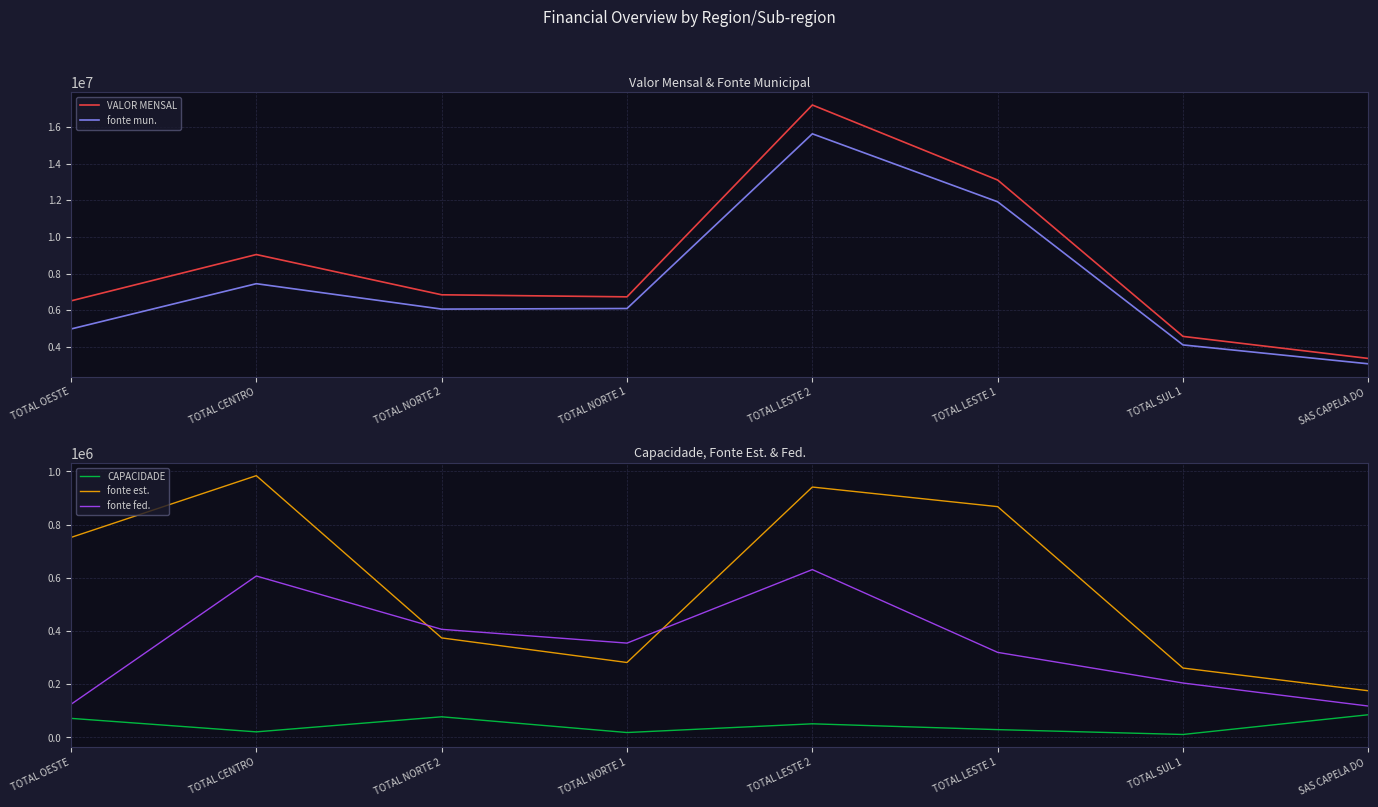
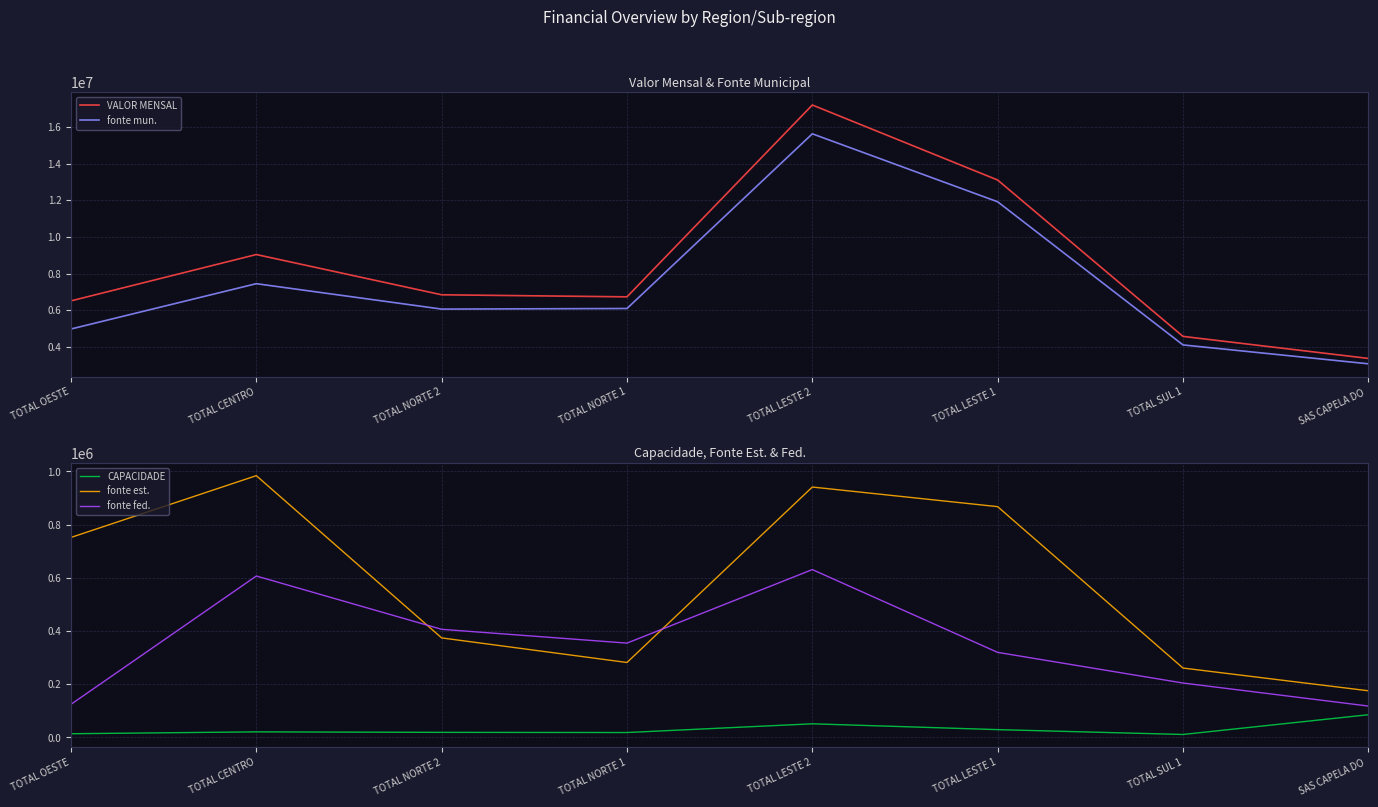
  {
    "Valor Mensal & Fonte Municipal": {
      "VALOR MENSAL": {
        "TOTAL OESTE": 6500000,
        "TOTAL CENTRO": 9000000,
        "TOTAL NORTE 2": 6800000,
        "TOTAL NORTE 1": 6700000,
        "TOTAL LESTE 2": 17200000,
        "TOTAL LESTE 1": 13100000,
        "TOTAL SUL 1": 4600000,
        "SAS CAPELA DO": 3400000
      },
      "fonte mun.": {
        "TOTAL OESTE": 5000000,
        "TOTAL CENTRO": 7400000,
        "TOTAL NORTE 2": 6100000,
        "TOTAL NORTE 1": 6100000,
        "TOTAL LESTE 2": 15600000,
        "TOTAL LESTE 1": 11900000,
        "TOTAL SUL 1": 4100000,
        "SAS CAPELA DO": 3100000
      }
    },
    "Capacidade, Fonte Est. & Fed.": {
      "CAPACIDADE": {
-       "TOTAL OESTE": 70000,
+       "TOTAL OESTE": 10000,
        "TOTAL CENTRO": 20000,
-       "TOTAL NORTE 2": 80000,
+       "TOTAL NORTE 2": 20000,
        "TOTAL NORTE 1": 20000,
        "TOTAL LESTE 2": 50000,
        "TOTAL LESTE 1": 30000,
        "TOTAL SUL 1": 10000,
        "SAS CAPELA DO": 90000
      },
      "fonte est.": {
        "TOTAL OESTE": 750000,
        "TOTAL CENTRO": 980000,
        "TOTAL NORTE 2": 370000,
        "TOTAL NORTE 1": 280000,
        "TOTAL LESTE 2": 940000,
        "TOTAL LESTE 1": 870000,
        "TOTAL SUL 1": 260000,
        "SAS CAPELA DO": 180000
      },
      "fonte fed.": {
        "TOTAL OESTE": 120000,
        "TOTAL CENTRO": 610000,
        "TOTAL NORTE 2": 410000,
        "TOTAL NORTE 1": 350000,
        "TOTAL LESTE 2": 630000,
        "TOTAL LESTE 1": 320000,
        "TOTAL SUL 1": 200000,
        "SAS CAPELA DO": 120000
      }
    }
  }
